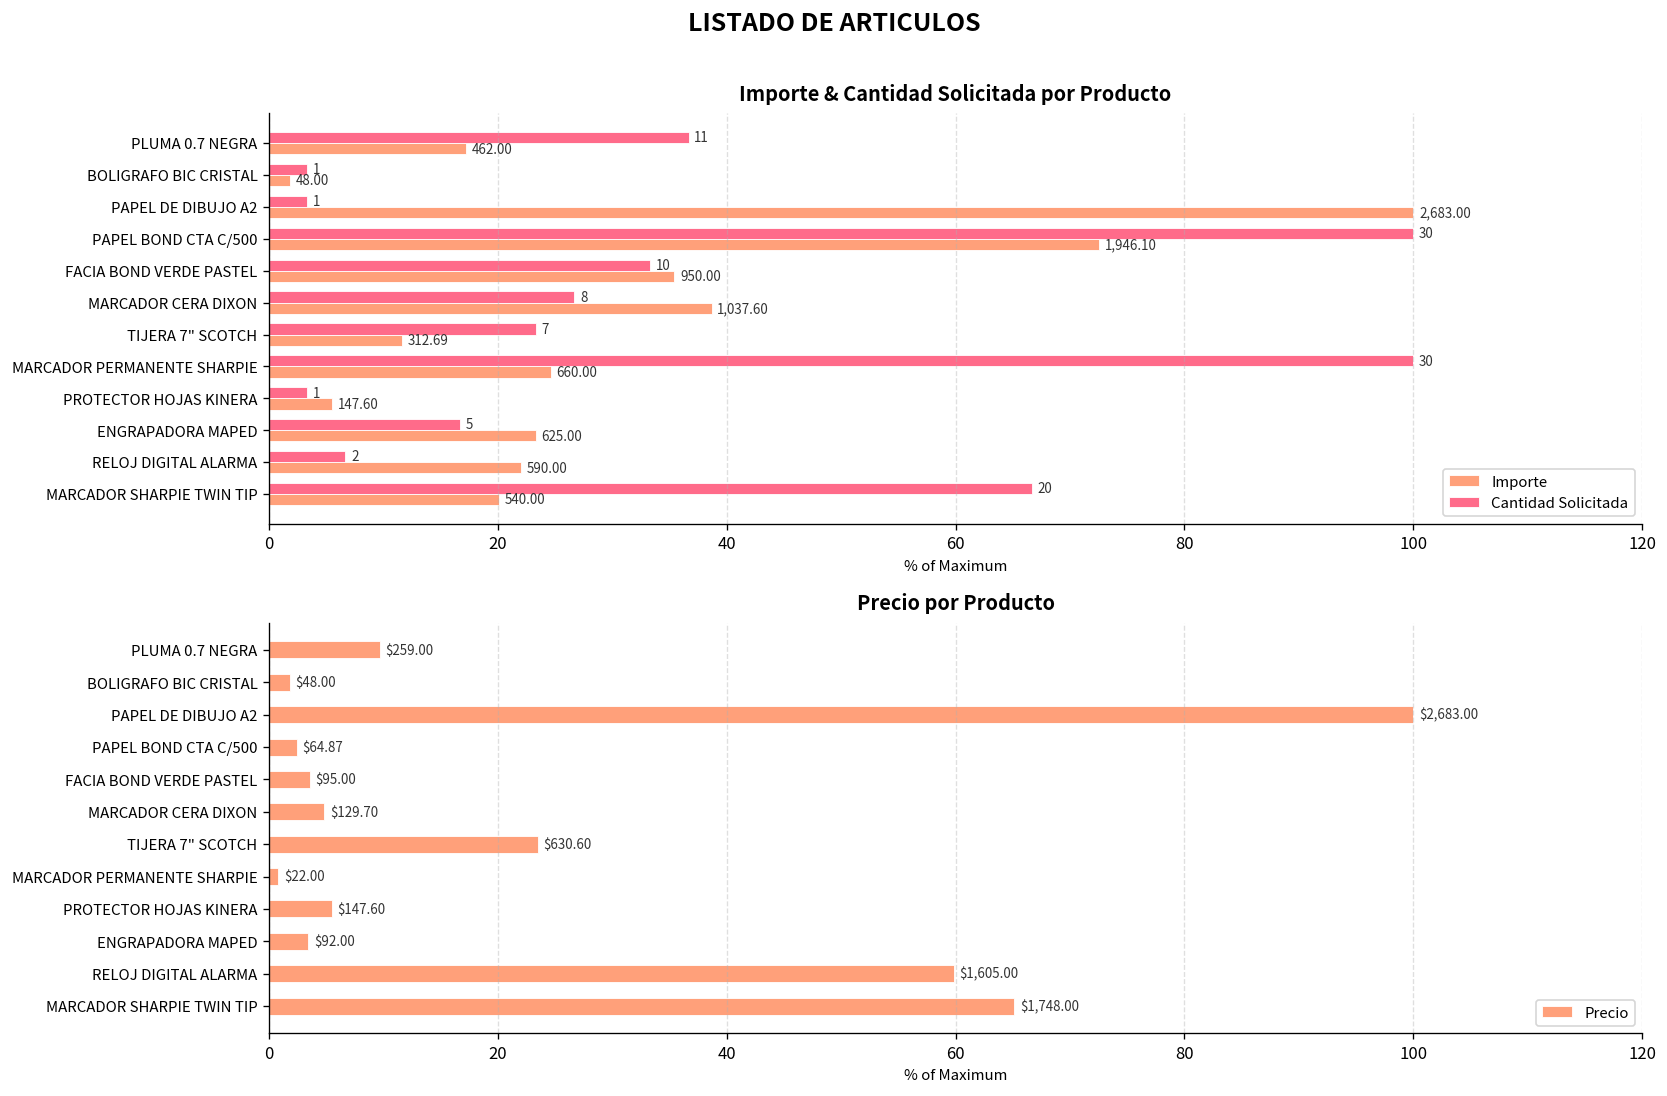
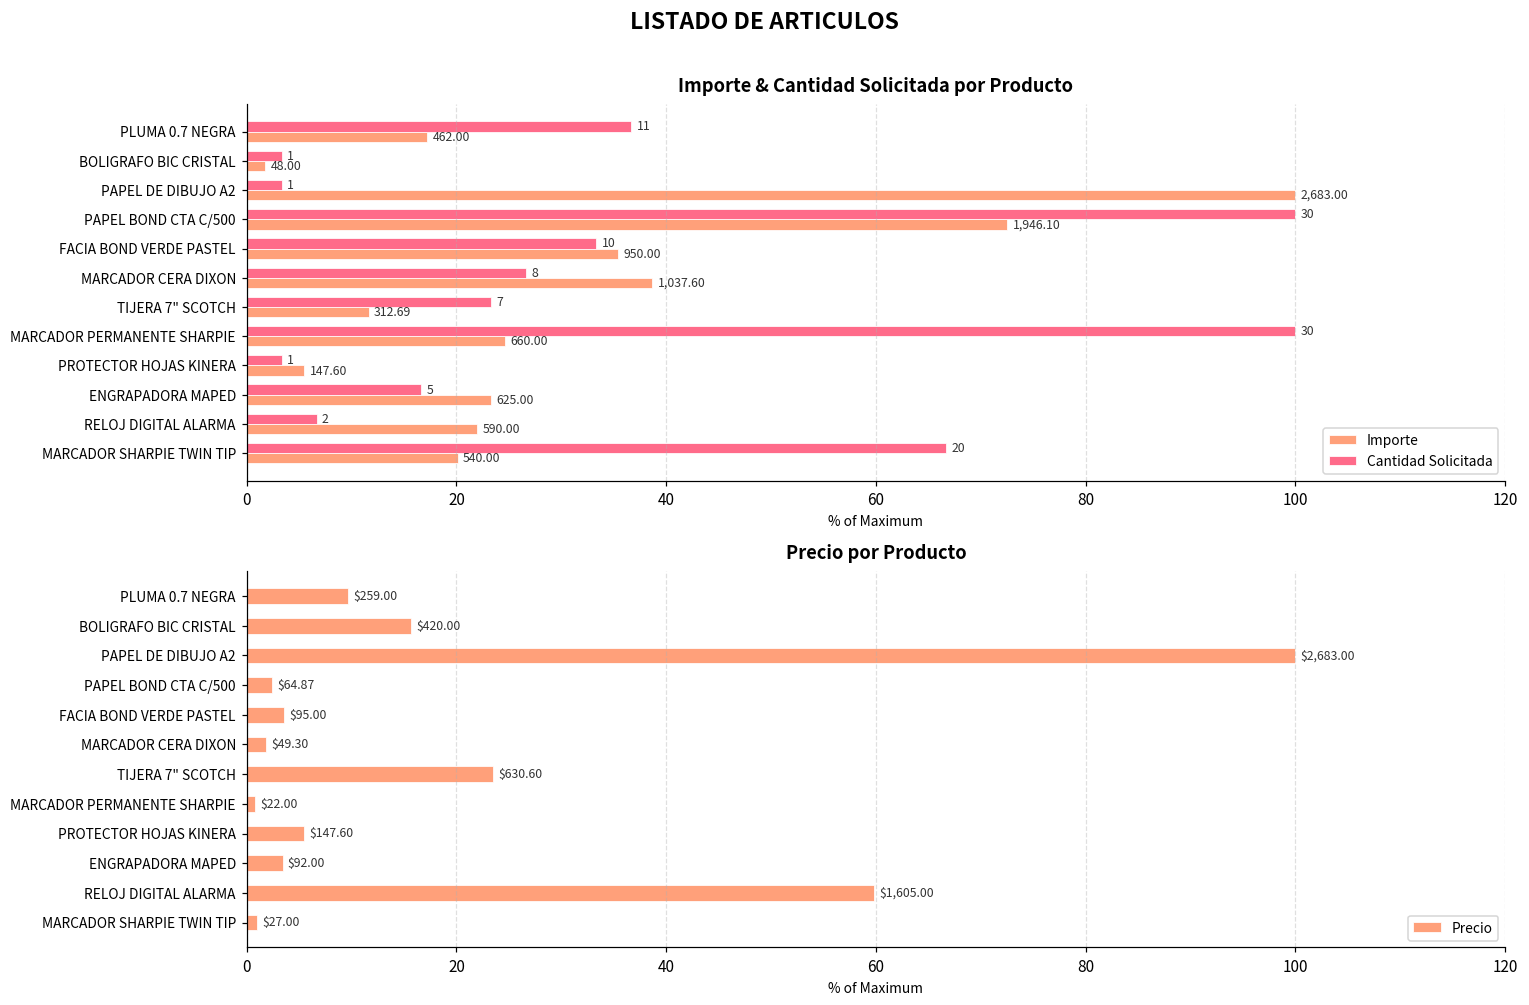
  {
    "Precio por Producto": {
-     "BOLIGRAFO BIC CRISTAL": "$48.00",
-     "MARCADOR CERA DIXON": "$129.70",
-     "MARCADOR SHARPIE TWIN TIP": "$1,748.00"
+     "BOLIGRAFO BIC CRISTAL": "$420.00",
+     "MARCADOR CERA DIXON": "$49.30",
+     "MARCADOR SHARPIE TWIN TIP": "$27.00"
    }
  }
